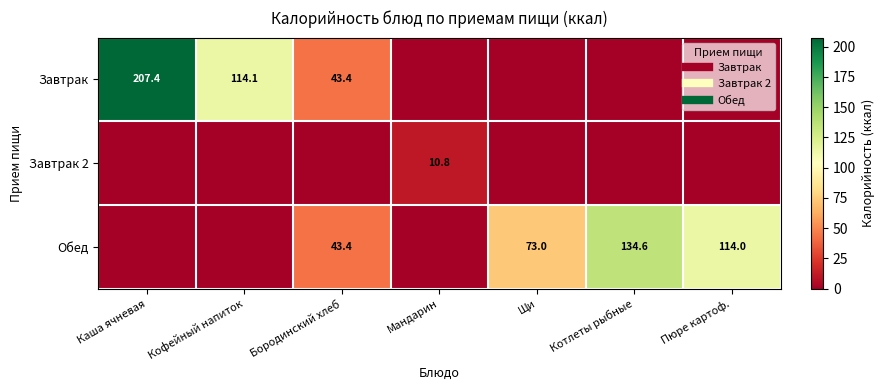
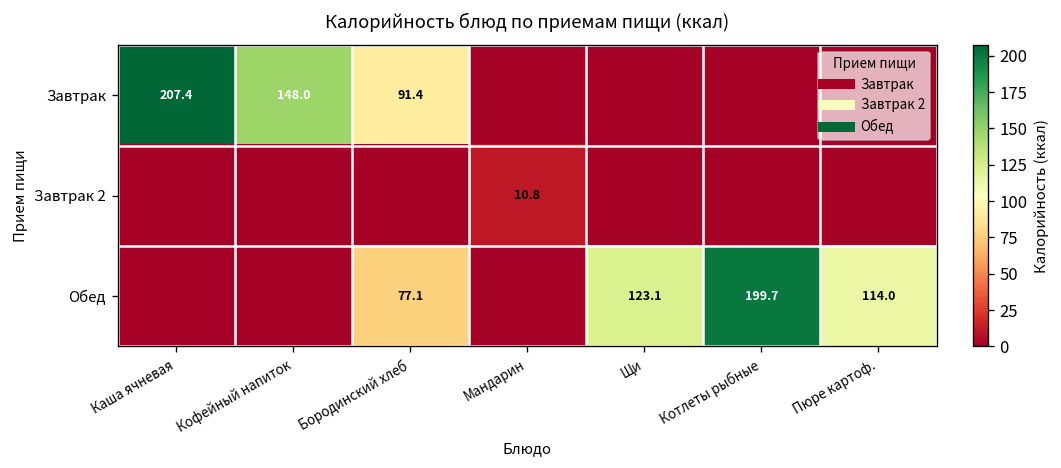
  {
    "Завтрак": {
      "Каша ячневая": 207.4,
-     "Кофейный напиток": 114.1,
-     "Бородинский хлеб": 43.4
+     "Кофейный напиток": 148.0,
+     "Бородинский хлеб": 91.4
    },
    "Завтрак 2": {
      "Мандарин": 10.8
    },
    "Обед": {
-     "Бородинский хлеб": 43.4,
-     "Щи": 73.0,
-     "Котлеты рыбные": 134.6,
+     "Бородинский хлеб": 77.1,
+     "Щи": 123.1,
+     "Котлеты рыбные": 199.7,
      "Пюре картоф.": 114.0
    }
  }
